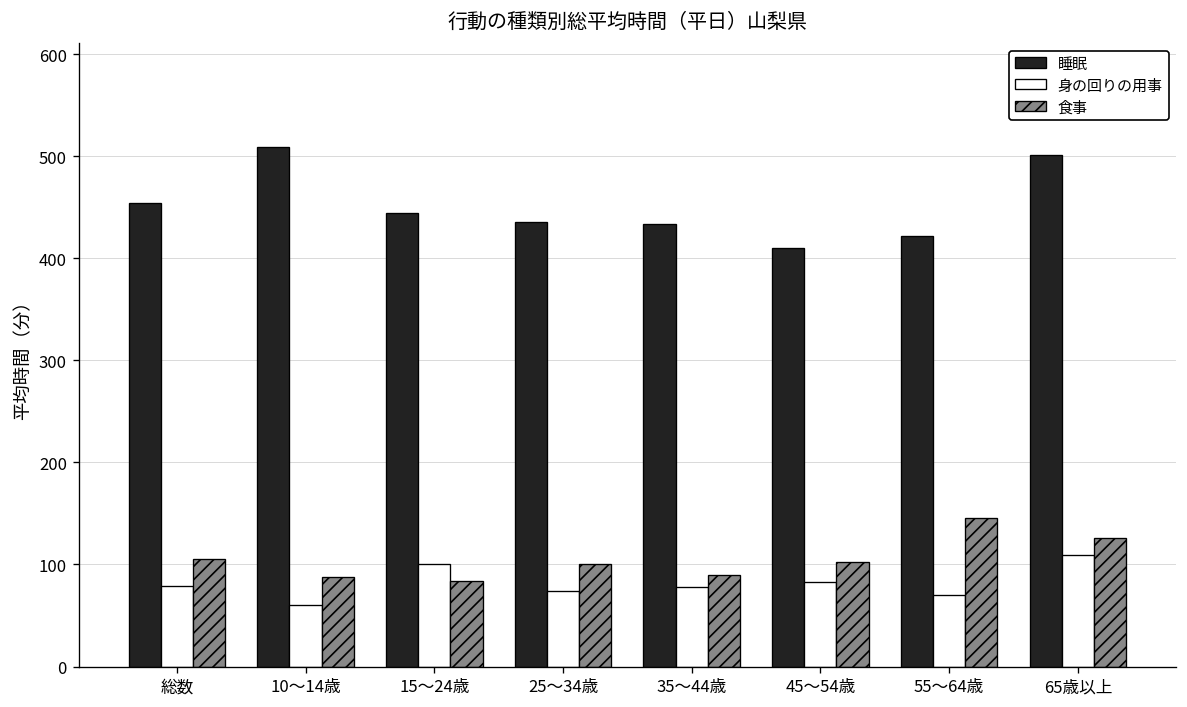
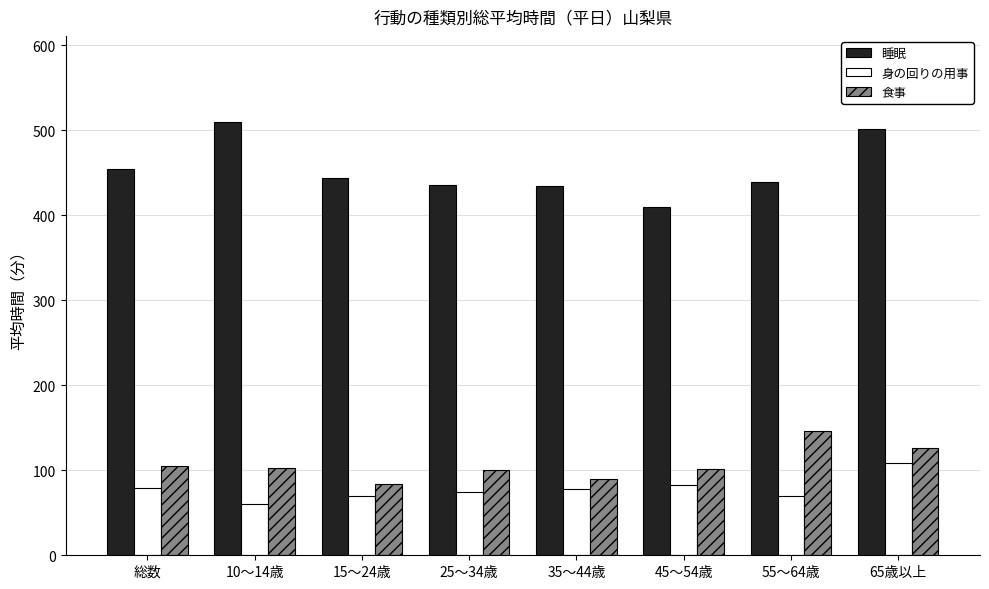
  {
    "睡眠": {
      "総数": 450,
      "10～14歳": 510,
      "15～24歳": 440,
      "25～34歳": 440,
      "35～44歳": 430,
      "45～54歳": 410,
-     "55～64歳": 420,
+     "55～64歳": 440,
      "65歳以上": 500
    },
    "身の回りの用事": {
      "総数": 80,
      "10～14歳": 60,
-     "15～24歳": 100,
+     "15～24歳": 70,
      "25～34歳": 70,
      "35～44歳": 80,
      "45～54歳": 80,
      "55～64歳": 70,
      "65歳以上": 110
    },
    "食事": {
      "総数": 110,
-     "10～14歳": 90,
+     "10～14歳": 100,
      "15～24歳": 80,
      "25～34歳": 100,
      "35～44歳": 90,
      "45～54歳": 100,
      "55～64歳": 150,
      "65歳以上": 130
    }
  }
